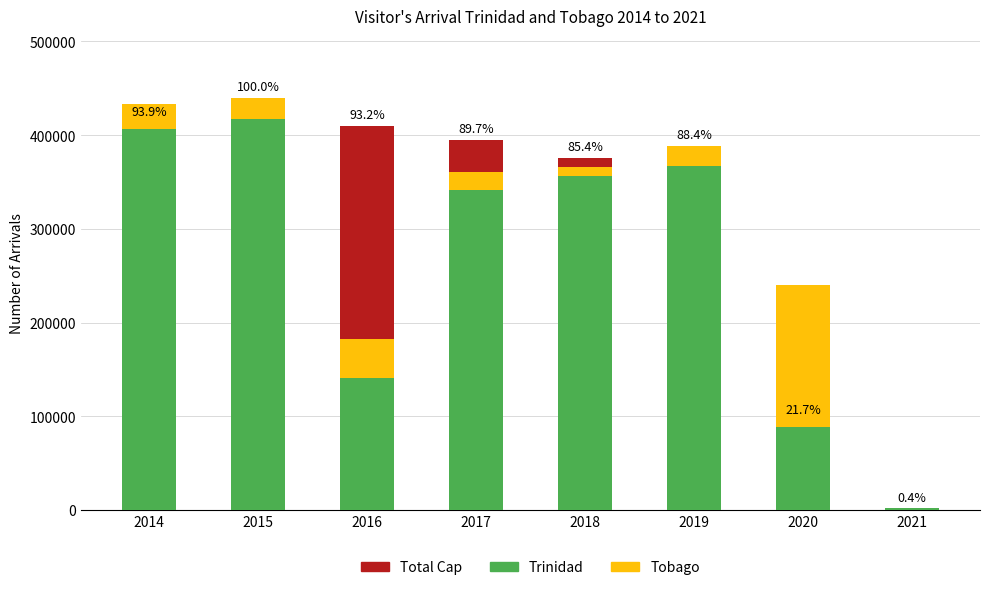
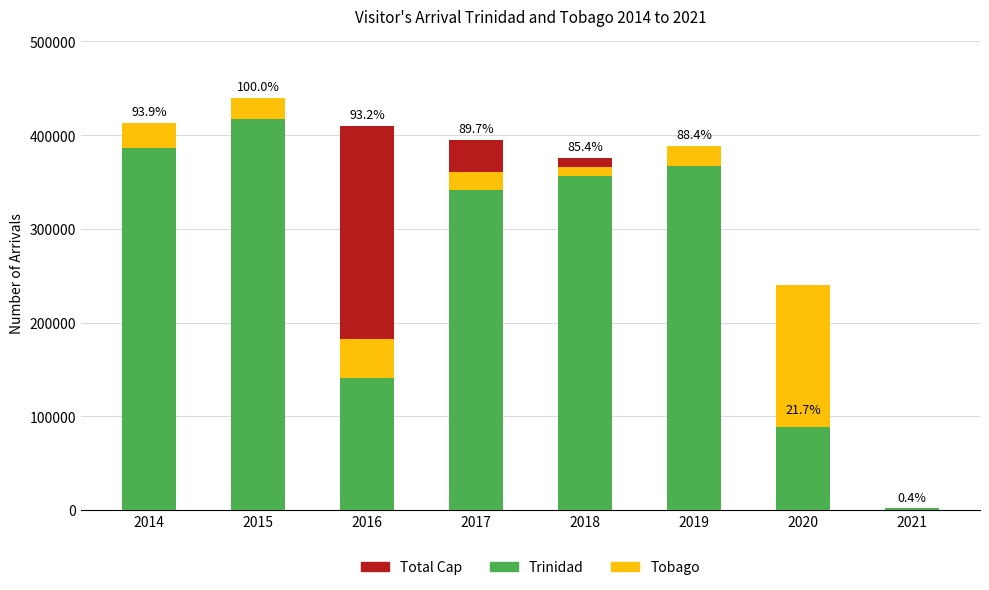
  {
    "Trinidad": {
-     "2014": 410000,
+     "2014": 390000,
      "2015": 420000,
      "2016": 140000,
      "2017": 340000,
      "2018": 360000,
      "2019": 370000,
      "2020": 90000
    },
    "Tobago": {
      "2016": 40000,
      "2017": 20000,
      "2018": 10000
    },
    "Total Cap": {
      "2014": 0,
      "2020": 0
    }
  }
